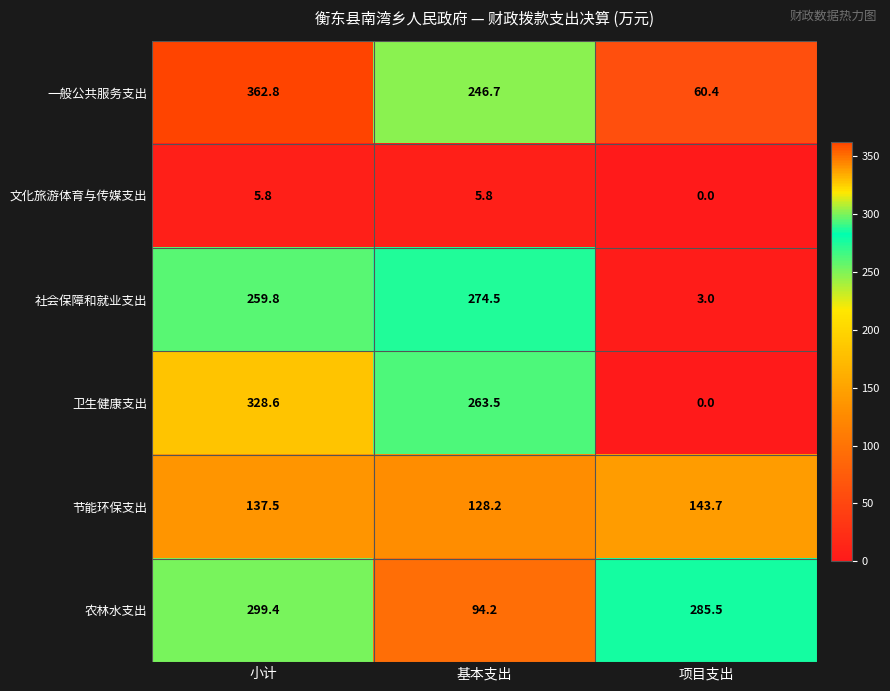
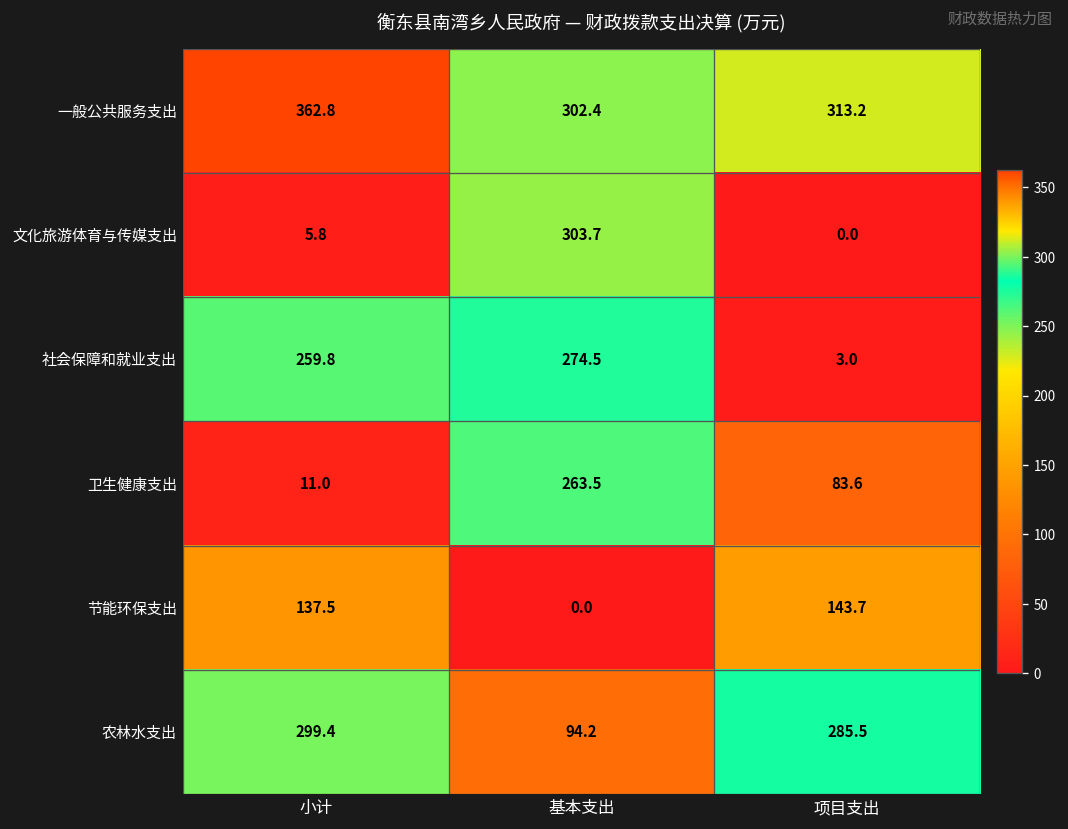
  {
    "一般公共服务支出": {
      "小计": 362.8,
-     "基本支出": 246.7,
-     "项目支出": 60.4
+     "基本支出": 302.4,
+     "项目支出": 313.2
    },
    "文化旅游体育与传媒支出": {
      "小计": 5.8,
-     "基本支出": 5.8,
+     "基本支出": 303.7,
      "项目支出": 0.0
    },
    "社会保障和就业支出": {
      "小计": 259.8,
      "基本支出": 274.5,
      "项目支出": 3.0
    },
    "卫生健康支出": {
-     "小计": 328.6,
+     "小计": 11.0,
      "基本支出": 263.5,
-     "项目支出": 0.0
+     "项目支出": 83.6
    },
    "节能环保支出": {
      "小计": 137.5,
-     "基本支出": 128.2,
+     "基本支出": 0.0,
      "项目支出": 143.7
    },
    "农林水支出": {
      "小计": 299.4,
      "基本支出": 94.2,
      "项目支出": 285.5
    }
  }
